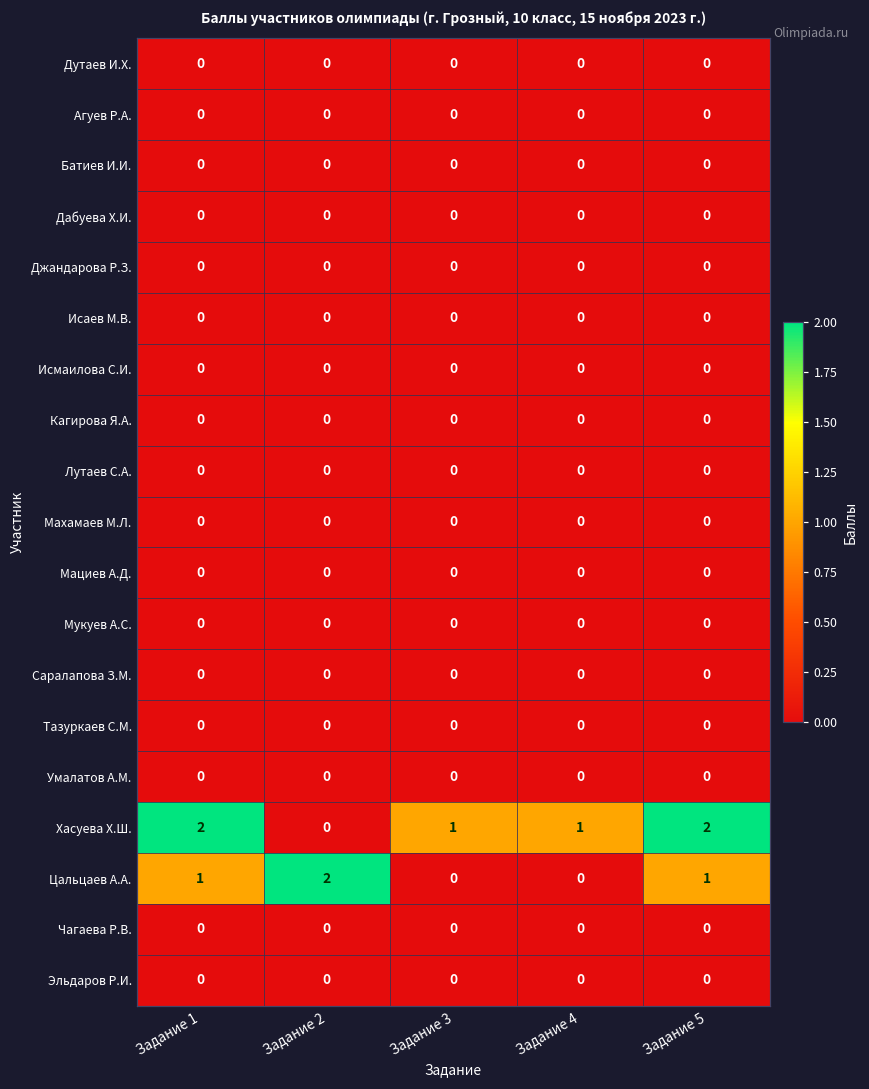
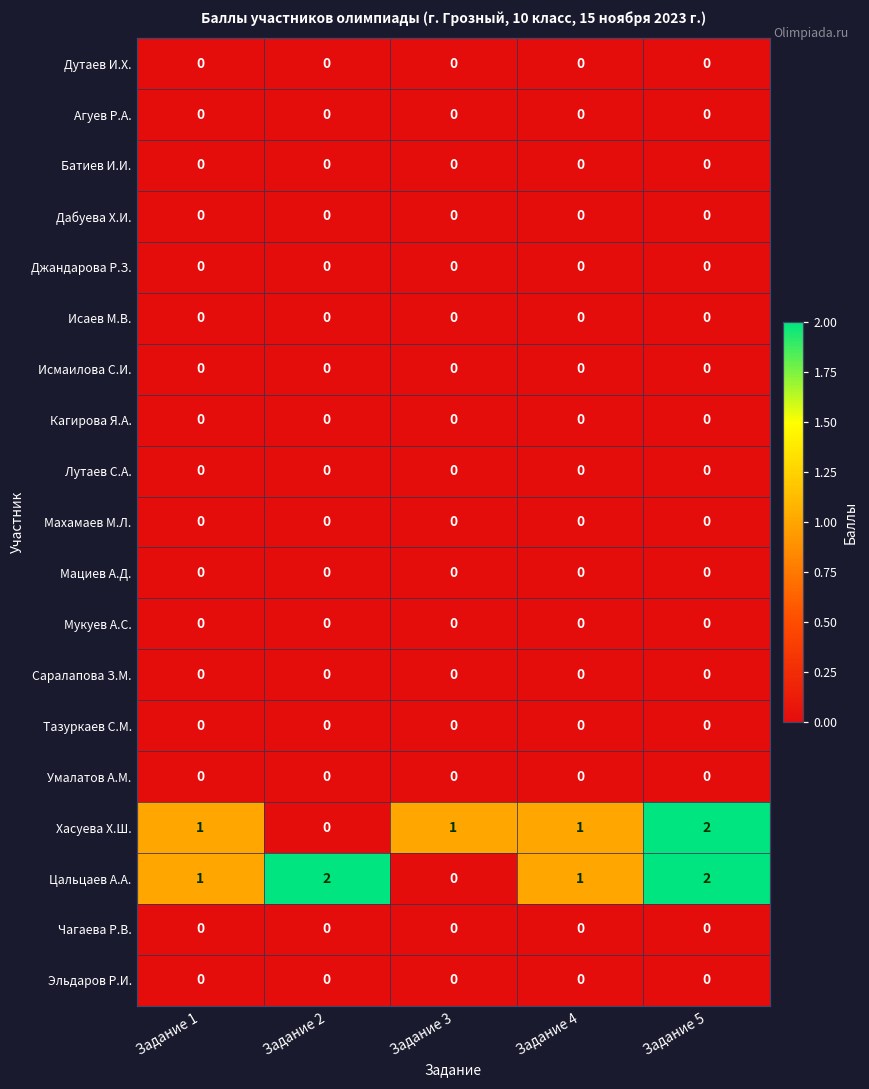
  {
    "Дутаев И.Х.": {
      "Задание 1": 0,
      "Задание 2": 0,
      "Задание 3": 0,
      "Задание 4": 0,
      "Задание 5": 0
    },
    "Агуев Р.А.": {
      "Задание 1": 0,
      "Задание 2": 0,
      "Задание 3": 0,
      "Задание 4": 0,
      "Задание 5": 0
    },
    "Батиев И.И.": {
      "Задание 1": 0,
      "Задание 2": 0,
      "Задание 3": 0,
      "Задание 4": 0,
      "Задание 5": 0
    },
    "Дабуева Х.И.": {
      "Задание 1": 0,
      "Задание 2": 0,
      "Задание 3": 0,
      "Задание 4": 0,
      "Задание 5": 0
    },
    "Джандарова Р.З.": {
      "Задание 1": 0,
      "Задание 2": 0,
      "Задание 3": 0,
      "Задание 4": 0,
      "Задание 5": 0
    },
    "Исаев М.B.": {
      "Задание 1": 0,
      "Задание 2": 0,
      "Задание 3": 0,
      "Задание 4": 0,
      "Задание 5": 0
    },
    "Исмаилова С.И.": {
      "Задание 1": 0,
      "Задание 2": 0,
      "Задание 3": 0,
      "Задание 4": 0,
      "Задание 5": 0
    },
    "Кагирова Я.А.": {
      "Задание 1": 0,
      "Задание 2": 0,
      "Задание 3": 0,
      "Задание 4": 0,
      "Задание 5": 0
    },
    "Лутаев С.А.": {
      "Задание 1": 0,
      "Задание 2": 0,
      "Задание 3": 0,
      "Задание 4": 0,
      "Задание 5": 0
    },
    "Махамаев М.Л.": {
      "Задание 1": 0,
      "Задание 2": 0,
      "Задание 3": 0,
      "Задание 4": 0,
      "Задание 5": 0
    },
    "Мациев А.Д.": {
      "Задание 1": 0,
      "Задание 2": 0,
      "Задание 3": 0,
      "Задание 4": 0,
      "Задание 5": 0
    },
    "Мукуев А.С.": {
      "Задание 1": 0,
      "Задание 2": 0,
      "Задание 3": 0,
      "Задание 4": 0,
      "Задание 5": 0
    },
    "Саралапова З.М.": {
      "Задание 1": 0,
      "Задание 2": 0,
      "Задание 3": 0,
      "Задание 4": 0,
      "Задание 5": 0
    },
    "Тазуркаев С.М.": {
      "Задание 1": 0,
      "Задание 2": 0,
      "Задание 3": 0,
      "Задание 4": 0,
      "Задание 5": 0
    },
    "Умалатов А.М.": {
      "Задание 1": 0,
      "Задание 2": 0,
      "Задание 3": 0,
      "Задание 4": 0,
      "Задание 5": 0
    },
    "Хасуева Х.Ш.": {
-     "Задание 1": 2,
+     "Задание 1": 1,
      "Задание 2": 0,
      "Задание 3": 1,
      "Задание 4": 1,
      "Задание 5": 2
    },
    "Цальцаев А.А.": {
      "Задание 1": 1,
      "Задание 2": 2,
      "Задание 3": 0,
-     "Задание 4": 0,
-     "Задание 5": 1
+     "Задание 4": 1,
+     "Задание 5": 2
    },
    "Чагаева Р.В.": {
      "Задание 1": 0,
      "Задание 2": 0,
      "Задание 3": 0,
      "Задание 4": 0,
      "Задание 5": 0
    },
    "Эльдаров Р.И.": {
      "Задание 1": 0,
      "Задание 2": 0,
      "Задание 3": 0,
      "Задание 4": 0,
      "Задание 5": 0
    }
  }
